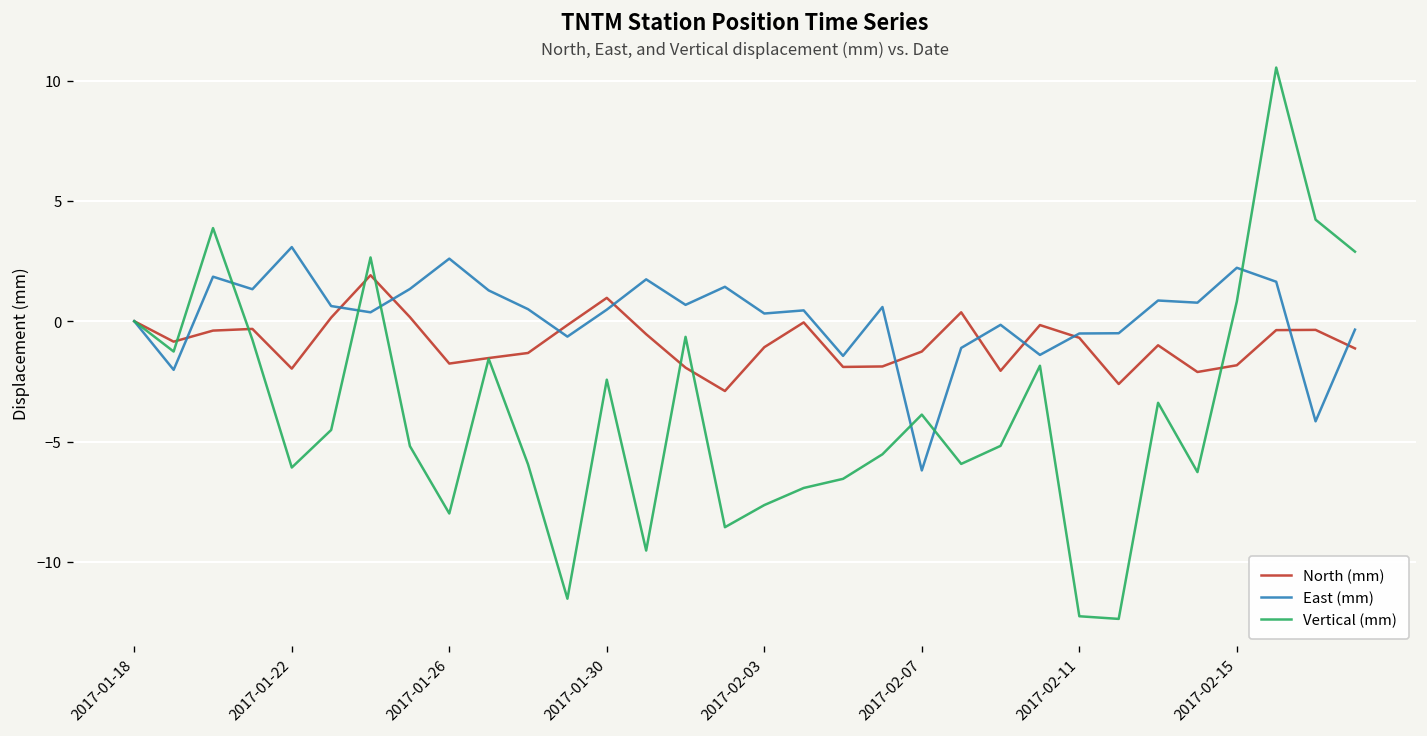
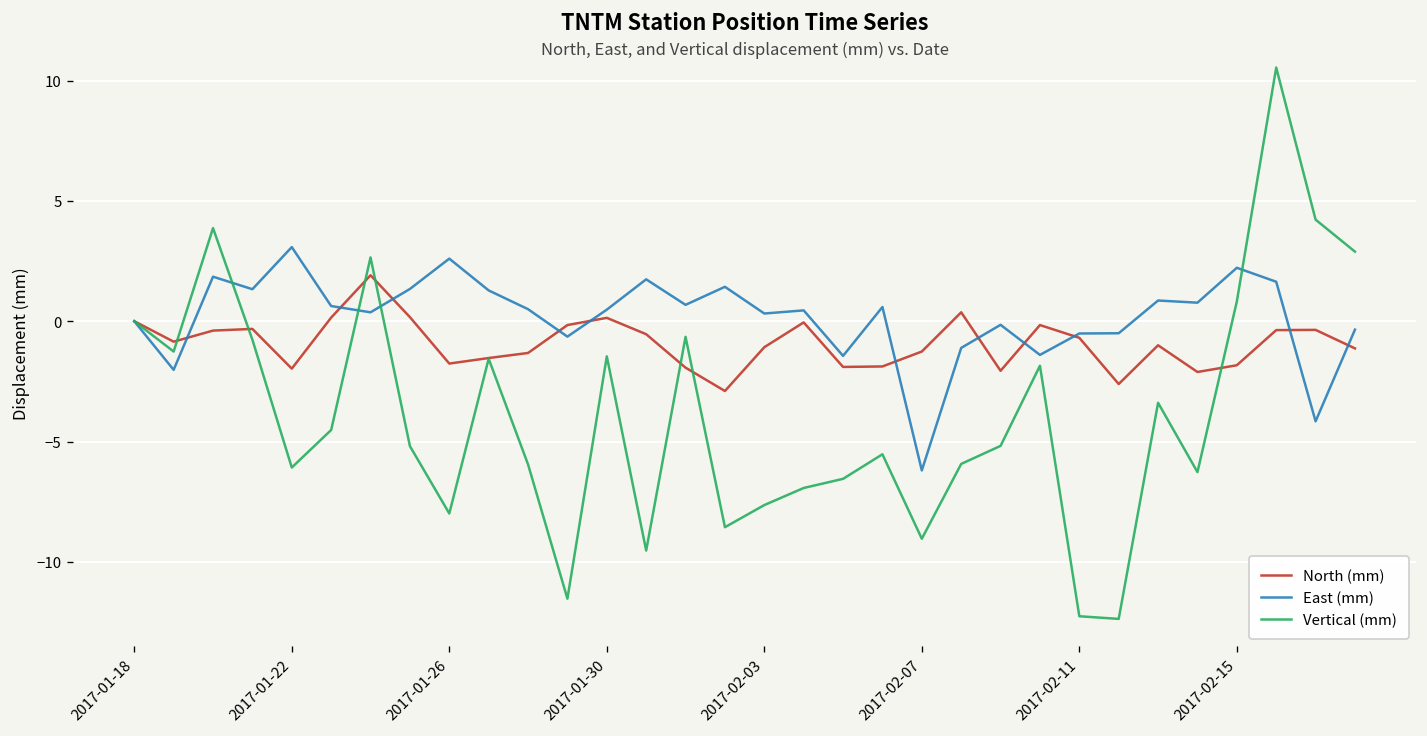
  {
    "North (mm)": {
      "2017-01-22": -2.0,
      "2017-01-26": -1.8,
-     "2017-01-30": 1.0,
+     "2017-01-30": 0.1,
      "2017-02-03": -1.1,
      "2017-02-07": -1.3,
      "2017-02-11": -0.7,
      "2017-02-15": -1.8
    },
    "East (mm)": {
      "2017-01-22": 3.1,
      "2017-01-26": 2.6,
      "2017-01-30": 0.5,
      "2017-02-03": 0.3,
      "2017-02-07": -6.2,
      "2017-02-11": -0.5,
      "2017-02-15": 2.2
    },
    "Vertical (mm)": {
      "2017-01-22": -6.1,
      "2017-01-26": -8.0,
-     "2017-01-30": -2.4,
+     "2017-01-30": -1.5,
      "2017-02-03": -7.6,
-     "2017-02-07": -3.9,
+     "2017-02-07": -9.0,
      "2017-02-11": -12.3,
      "2017-02-15": 0.8
    }
  }
